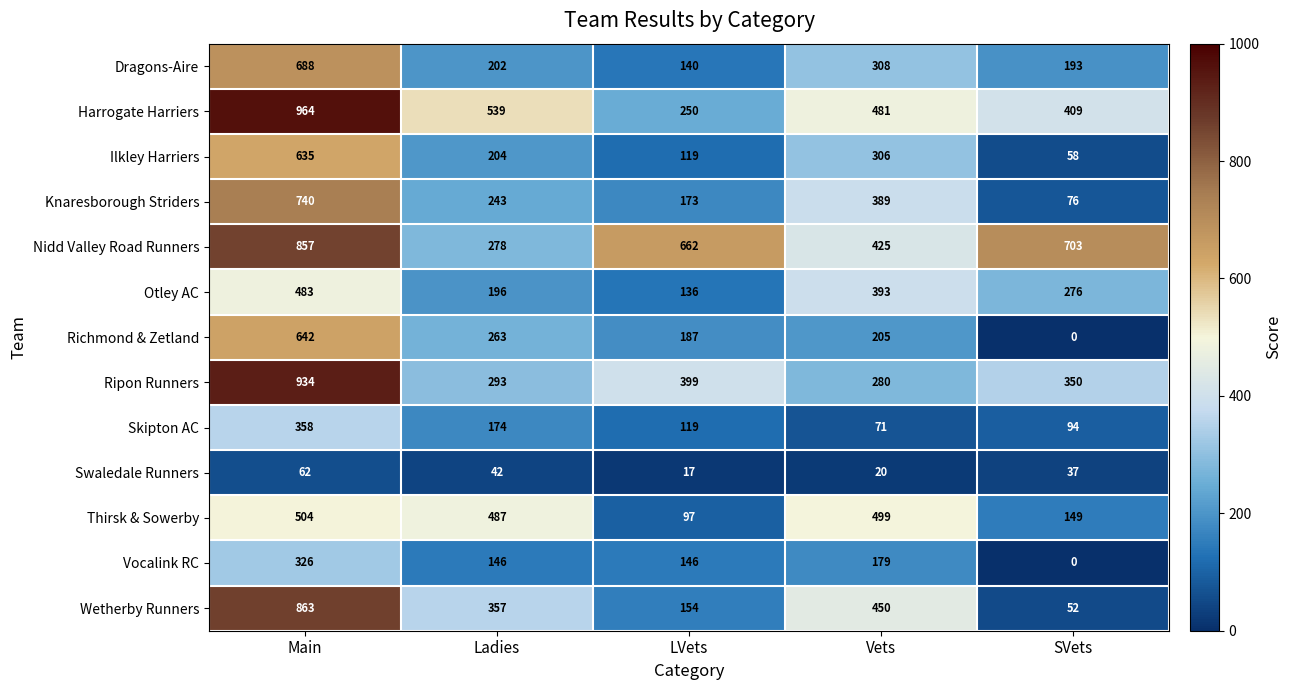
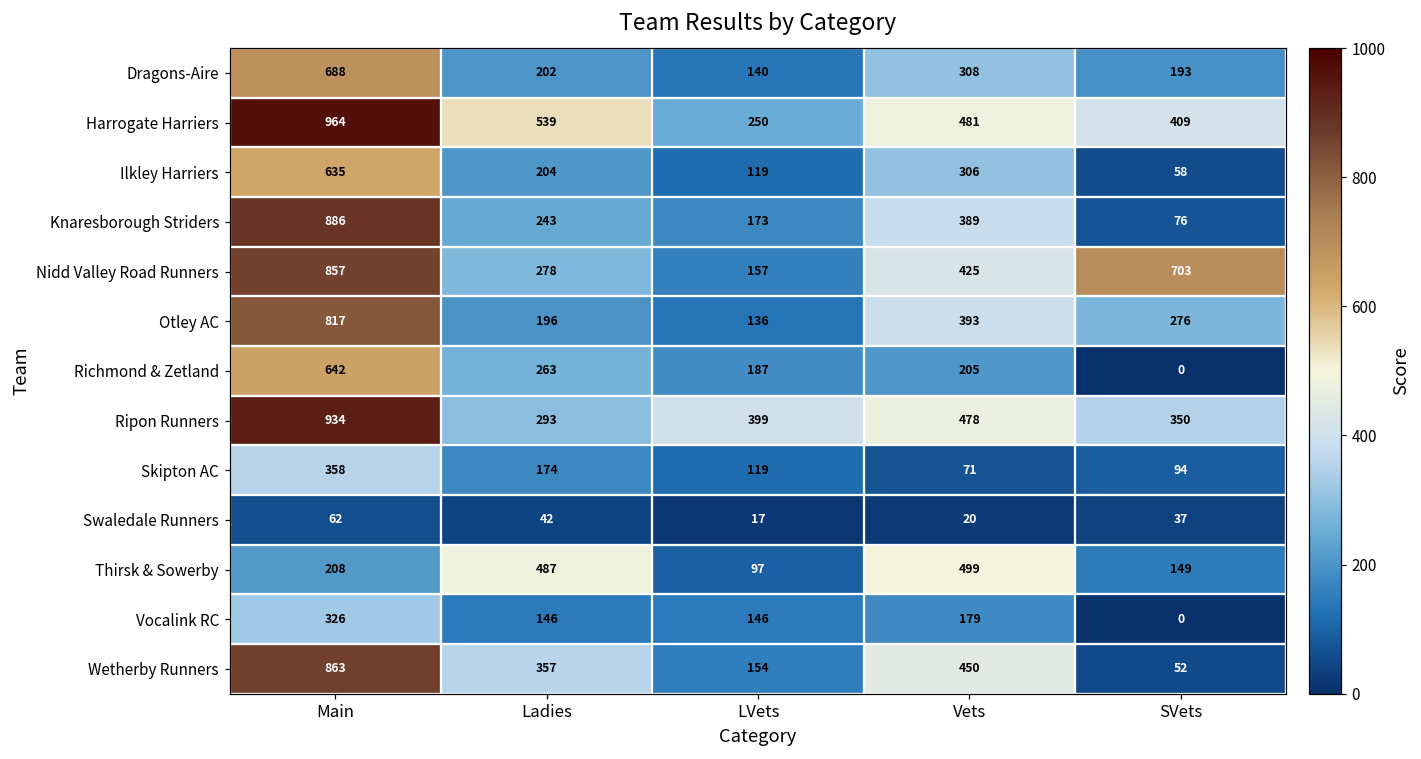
  {
    "Dragons-Aire": {
      "Main": 688,
      "Ladies": 202,
      "LVets": 140,
      "Vets": 308,
      "SVets": 193
    },
    "Harrogate Harriers": {
      "Main": 964,
      "Ladies": 539,
      "LVets": 250,
      "Vets": 481,
      "SVets": 409
    },
    "Ilkley Harriers": {
      "Main": 635,
      "Ladies": 204,
      "LVets": 119,
      "Vets": 306,
      "SVets": 58
    },
    "Knaresborough Striders": {
-     "Main": 740,
+     "Main": 886,
      "Ladies": 243,
      "LVets": 173,
      "Vets": 389,
      "SVets": 76
    },
    "Nidd Valley Road Runners": {
      "Main": 857,
      "Ladies": 278,
-     "LVets": 662,
+     "LVets": 157,
      "Vets": 425,
      "SVets": 703
    },
    "Otley AC": {
-     "Main": 483,
+     "Main": 817,
      "Ladies": 196,
      "LVets": 136,
      "Vets": 393,
      "SVets": 276
    },
    "Richmond & Zetland": {
      "Main": 642,
      "Ladies": 263,
      "LVets": 187,
      "Vets": 205,
      "SVets": 0
    },
    "Ripon Runners": {
      "Main": 934,
      "Ladies": 293,
      "LVets": 399,
-     "Vets": 280,
+     "Vets": 478,
      "SVets": 350
    },
    "Skipton AC": {
      "Main": 358,
      "Ladies": 174,
      "LVets": 119,
      "Vets": 71,
      "SVets": 94
    },
    "Swaledale Runners": {
      "Main": 62,
      "Ladies": 42,
      "LVets": 17,
      "Vets": 20,
      "SVets": 37
    },
    "Thirsk & Sowerby": {
-     "Main": 504,
+     "Main": 208,
      "Ladies": 487,
      "LVets": 97,
      "Vets": 499,
      "SVets": 149
    },
    "Vocalink RC": {
      "Main": 326,
      "Ladies": 146,
      "LVets": 146,
      "Vets": 179,
      "SVets": 0
    },
    "Wetherby Runners": {
      "Main": 863,
      "Ladies": 357,
      "LVets": 154,
      "Vets": 450,
      "SVets": 52
    }
  }
